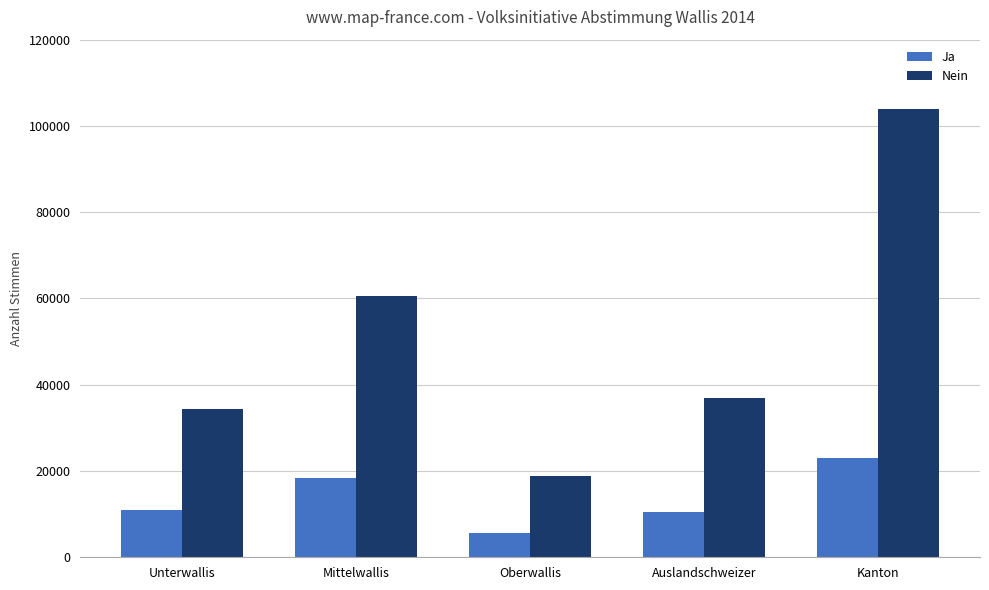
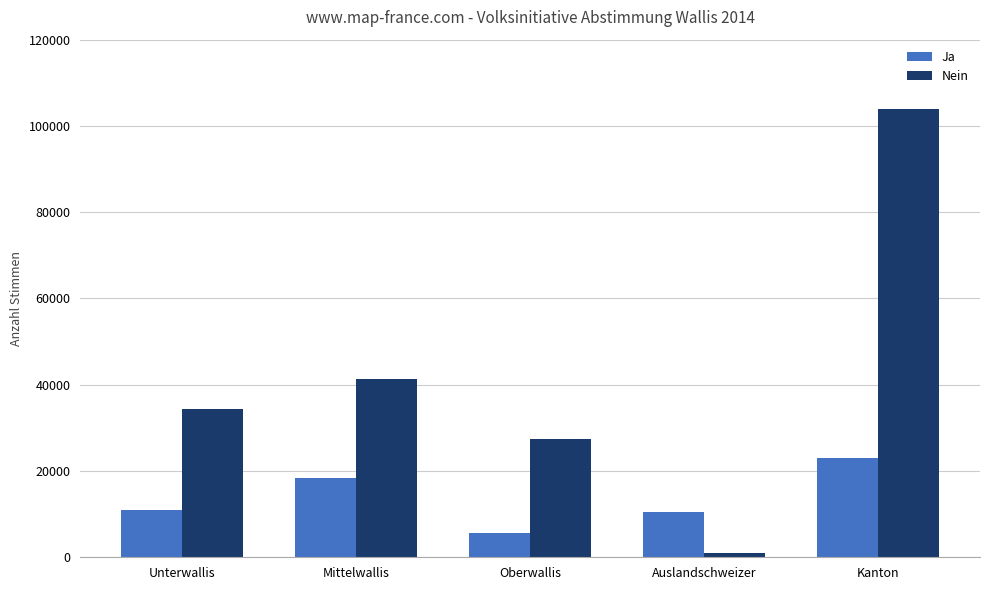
  {
    "Ja": {
      "Unterwallis": 11000,
      "Mittelwallis": 18000,
      "Oberwallis": 6000,
      "Auslandschweizer": 10000,
      "Kanton": 23000
    },
    "Nein": {
      "Unterwallis": 34000,
-     "Mittelwallis": 60000,
-     "Oberwallis": 19000,
-     "Auslandschweizer": 37000,
+     "Mittelwallis": 41000,
+     "Oberwallis": 27000,
+     "Auslandschweizer": 1000,
      "Kanton": 104000
    }
  }
